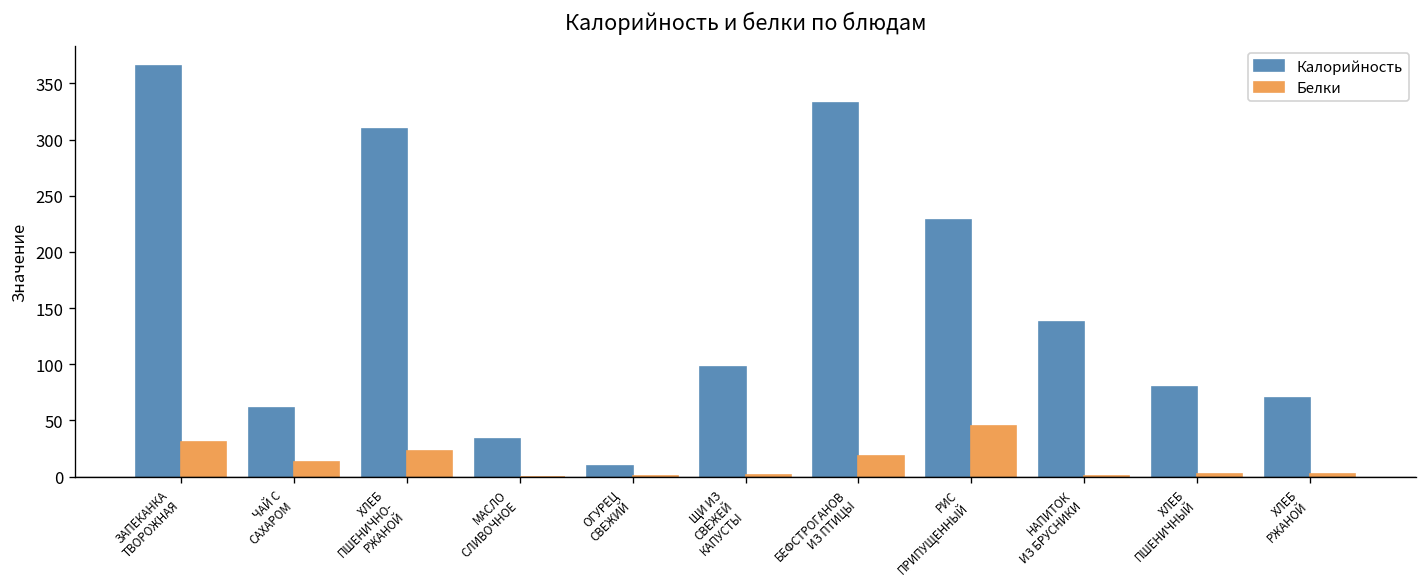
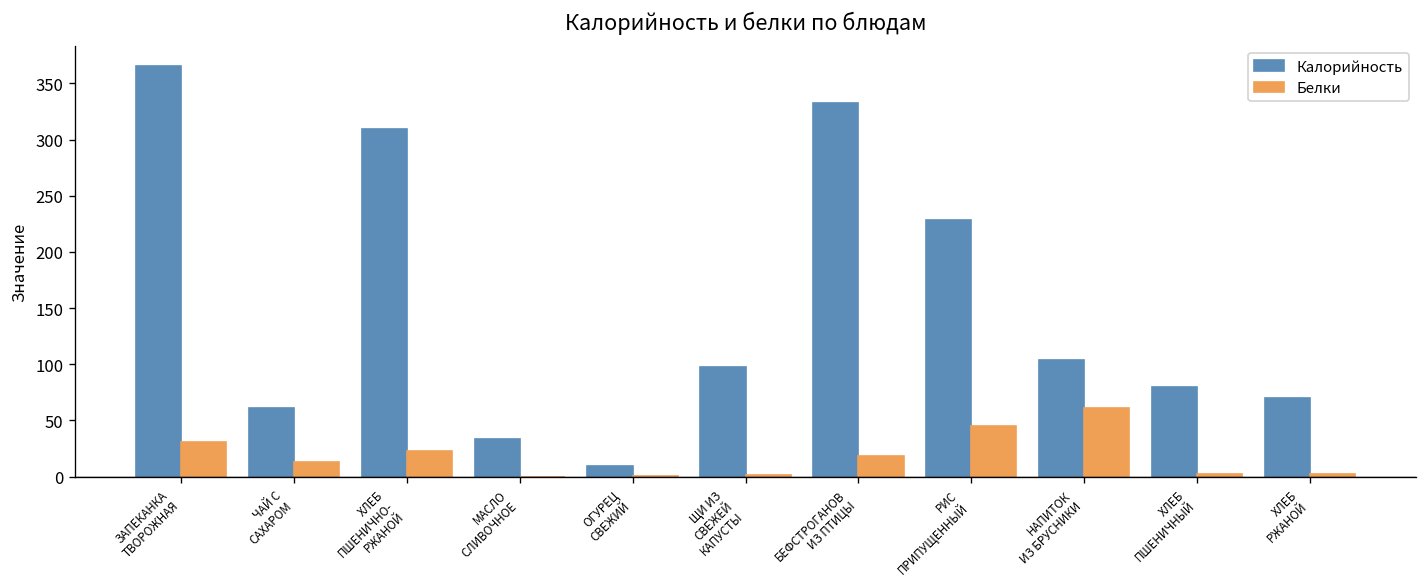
  {
    "Калорийность": {
      "ЗАПЕКАНКА ТВОРОЖНАЯ": 370,
      "ЧАЙ С САХАРОМ": 60,
      "ХЛЕБ ПШЕНИЧНО- РЖАНОЙ": 310,
      "МАСЛО СЛИВОЧНОЕ": 30,
      "ОГУРЕЦ СВЕЖИЙ": 10,
      "ЩИ ИЗ СВЕЖЕЙ КАПУСТЫ": 100,
      "БЕФСТРОГАНОВ ИЗ ПТИЦЫ": 330,
      "РИС ПРИПУЩЕННЫЙ": 230,
-     "НАПИТОК ИЗ БРУСНИКИ": 140,
+     "НАПИТОК ИЗ БРУСНИКИ": 100,
      "ХЛЕБ ПШЕНИЧНЫЙ": 80,
      "ХЛЕБ РЖАНОЙ": 70
    },
    "Белки": {
      "ЗАПЕКАНКА ТВОРОЖНАЯ": 30,
      "ЧАЙ С САХАРОМ": 10,
      "ХЛЕБ ПШЕНИЧНО- РЖАНОЙ": 20,
      "БЕФСТРОГАНОВ ИЗ ПТИЦЫ": 20,
      "РИС ПРИПУЩЕННЫЙ": 50,
-     "НАПИТОК ИЗ БРУСНИКИ": 0
+     "НАПИТОК ИЗ БРУСНИКИ": 60
    }
  }
